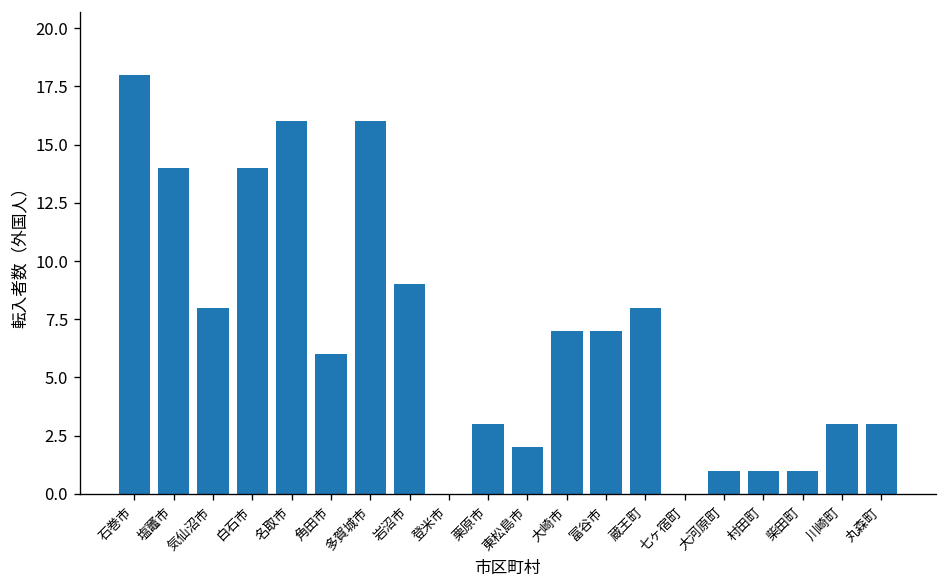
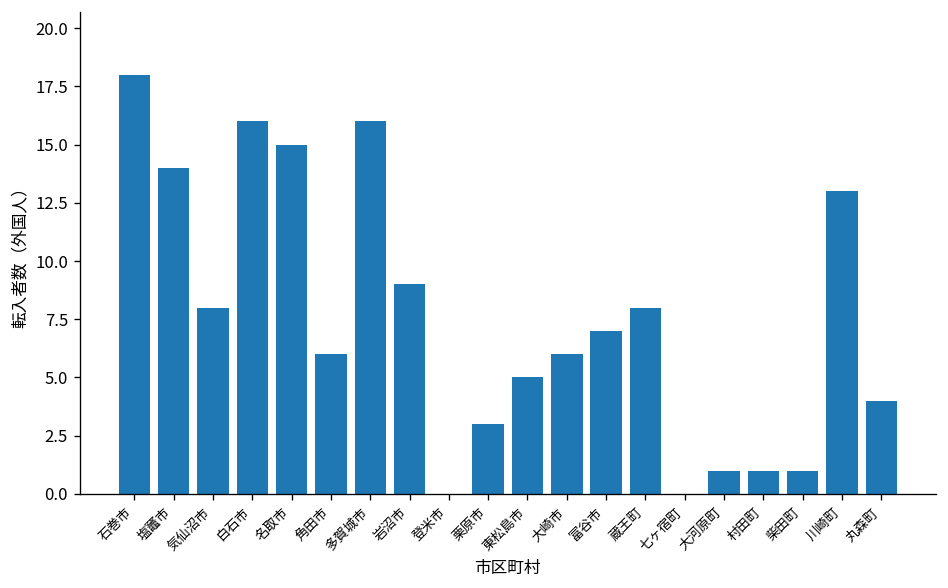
  {
    "石巻市": 18,
    "塩竈市": 14,
    "気仙沼市": 8,
-   "白石市": 14,
-   "名取市": 16,
+   "白石市": 16,
+   "名取市": 15,
    "角田市": 6,
    "多賀城市": 16,
    "岩沼市": 9,
    "登米市": 0,
    "栗原市": 3,
-   "東松島市": 2,
-   "大崎市": 7,
+   "東松島市": 5,
+   "大崎市": 6,
    "富谷市": 7,
    "蔵王町": 8,
    "七ヶ宿町": 0,
    "大河原町": 1,
    "村田町": 1,
    "柴田町": 1,
-   "川崎町": 3,
-   "丸森町": 3
+   "川崎町": 13,
+   "丸森町": 4
  }
